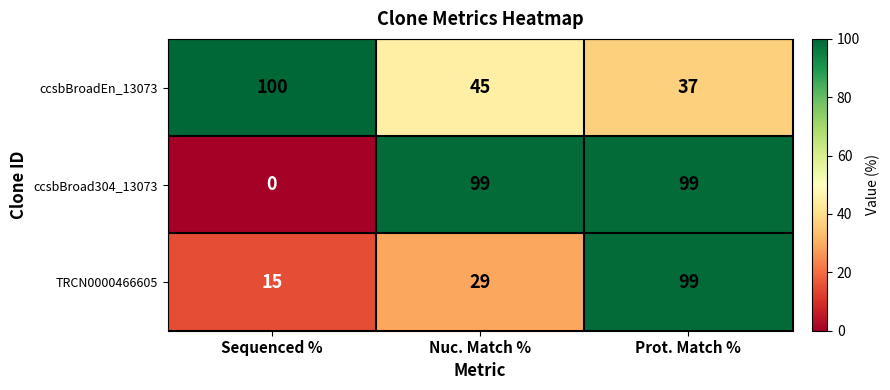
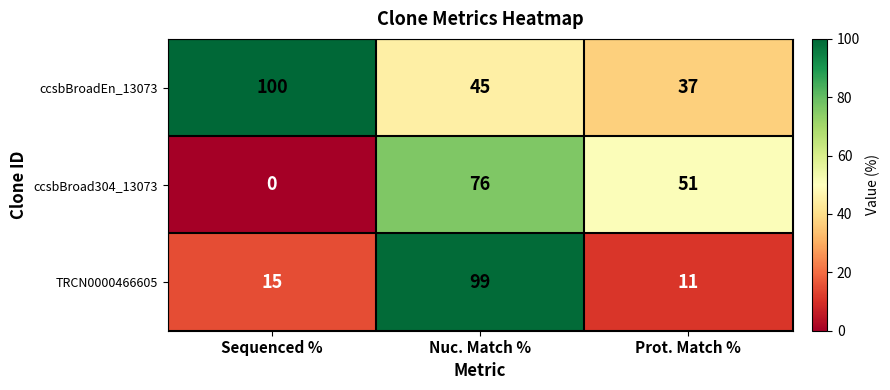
  {
    "ccsbBroadEn_13073": {
      "Sequenced %": 100,
      "Nuc. Match %": 45,
      "Prot. Match %": 37
    },
    "ccsbBroad304_13073": {
      "Sequenced %": 0,
-     "Nuc. Match %": 99,
-     "Prot. Match %": 99
+     "Nuc. Match %": 76,
+     "Prot. Match %": 51
    },
    "TRCN0000466605": {
      "Sequenced %": 15,
-     "Nuc. Match %": 29,
-     "Prot. Match %": 99
+     "Nuc. Match %": 99,
+     "Prot. Match %": 11
    }
  }
